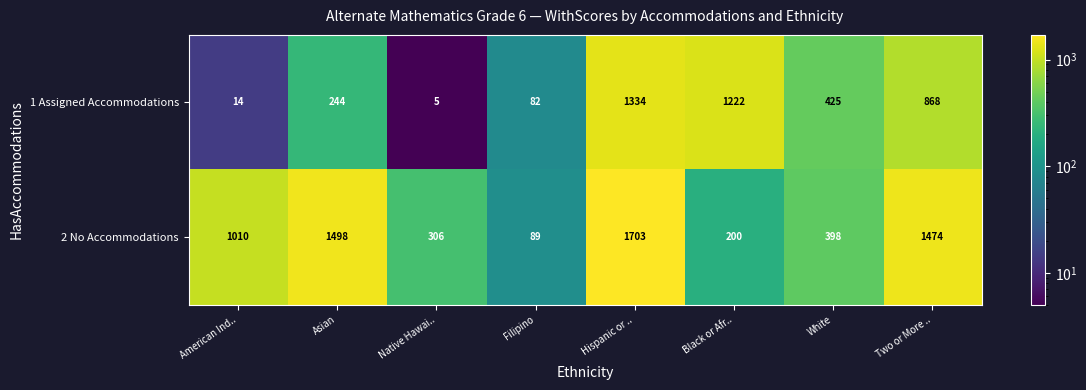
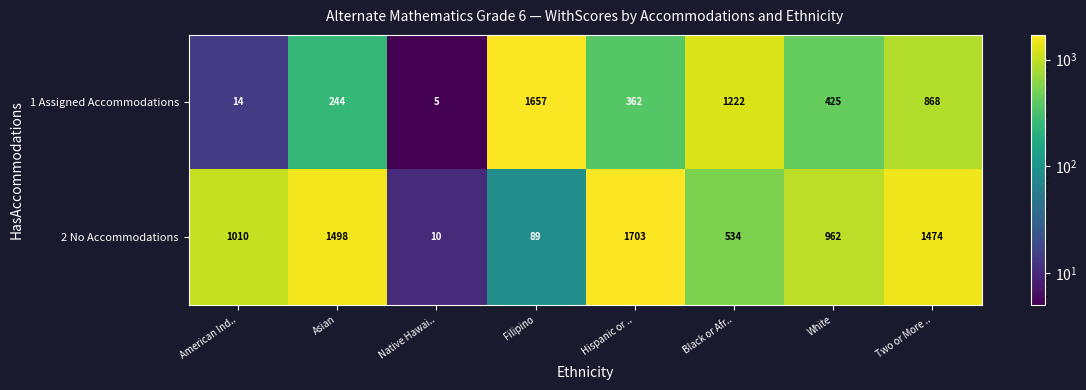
  {
    "1 Assigned Accommodations": {
      "American Ind..": 14,
      "Asian": 244,
      "Native Hawai..": 5,
-     "Filipino": 82,
-     "Hispanic or ..": 1334,
+     "Filipino": 1657,
+     "Hispanic or ..": 362,
      "Black or Afr..": 1222,
      "White": 425,
      "Two or More ..": 868
    },
    "2 No Accommodations": {
      "American Ind..": 1010,
      "Asian": 1498,
-     "Native Hawai..": 306,
+     "Native Hawai..": 10,
      "Filipino": 89,
      "Hispanic or ..": 1703,
-     "Black or Afr..": 200,
-     "White": 398,
+     "Black or Afr..": 534,
+     "White": 962,
      "Two or More ..": 1474
    }
  }
